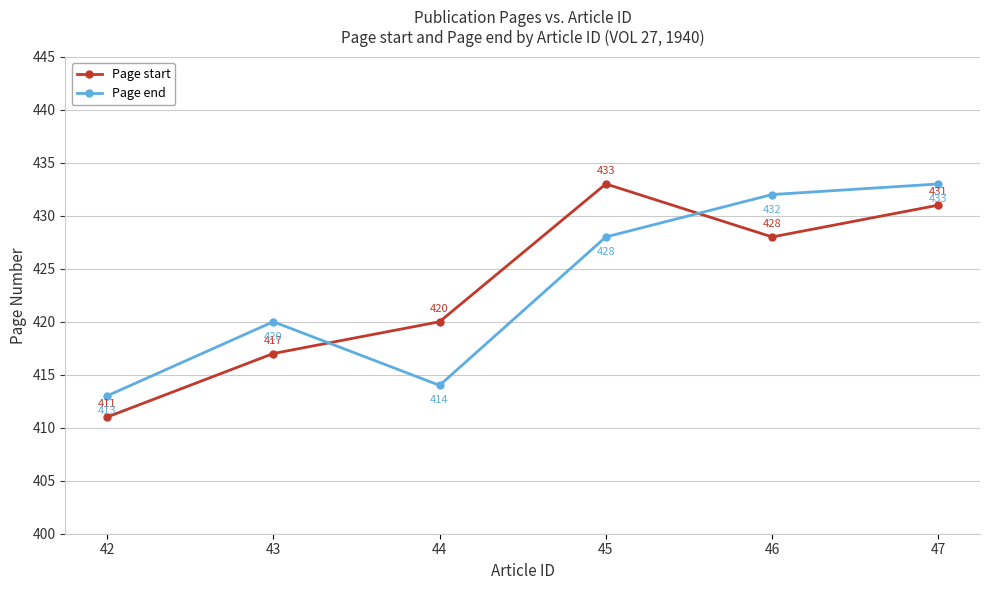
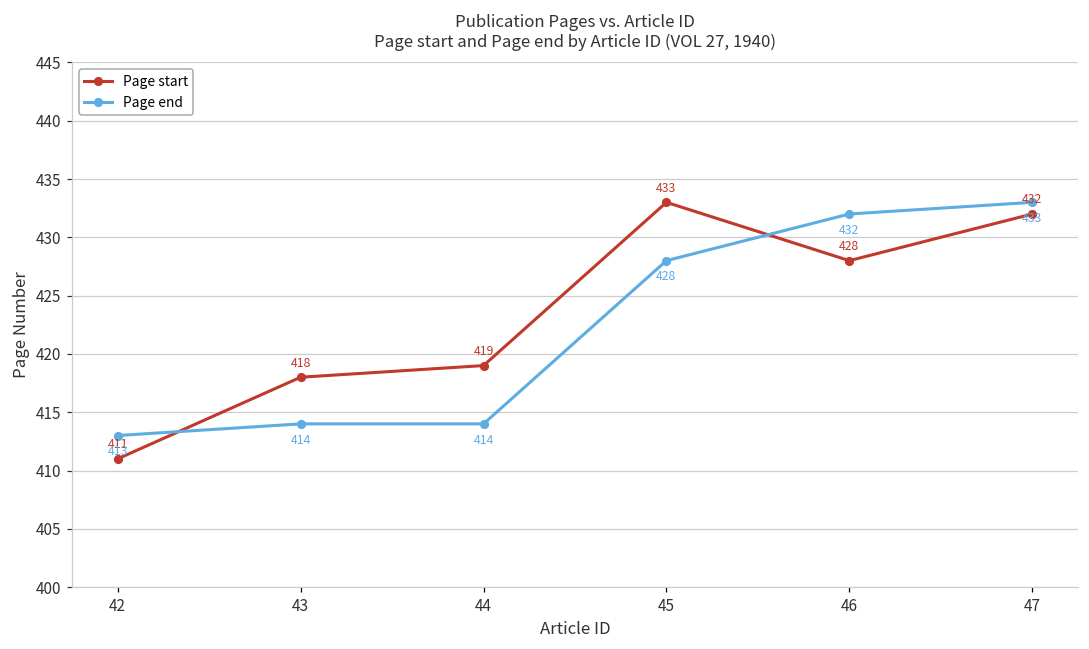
  {
    "Page start": {
-     "43": 417,
-     "44": 420,
+     "43": 418,
+     "44": 419,
      "45": 433,
      "46": 428,
-     "47": 431
+     "47": 432
    },
    "Page end": {
-     "43": 420,
+     "43": 414,
      "44": 414,
      "45": 428,
      "46": 432
    }
  }
